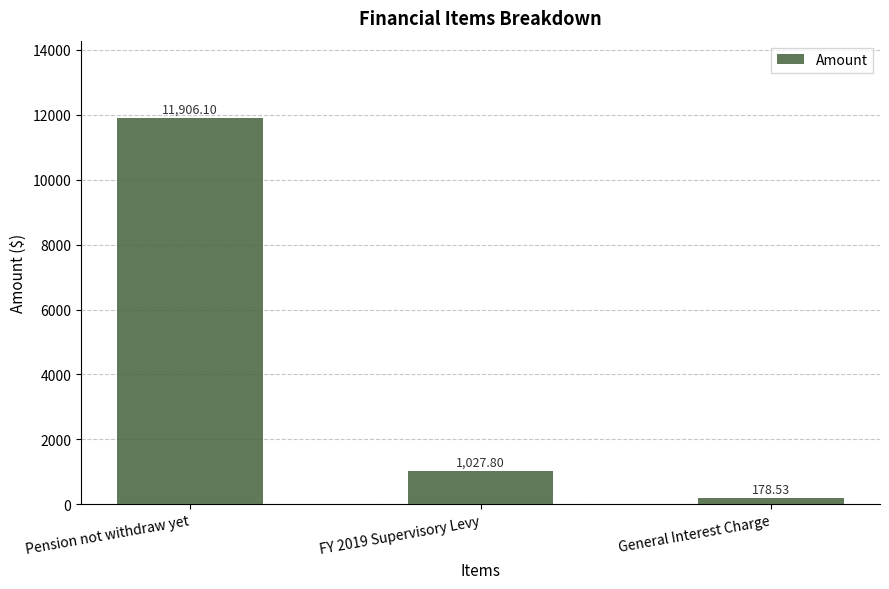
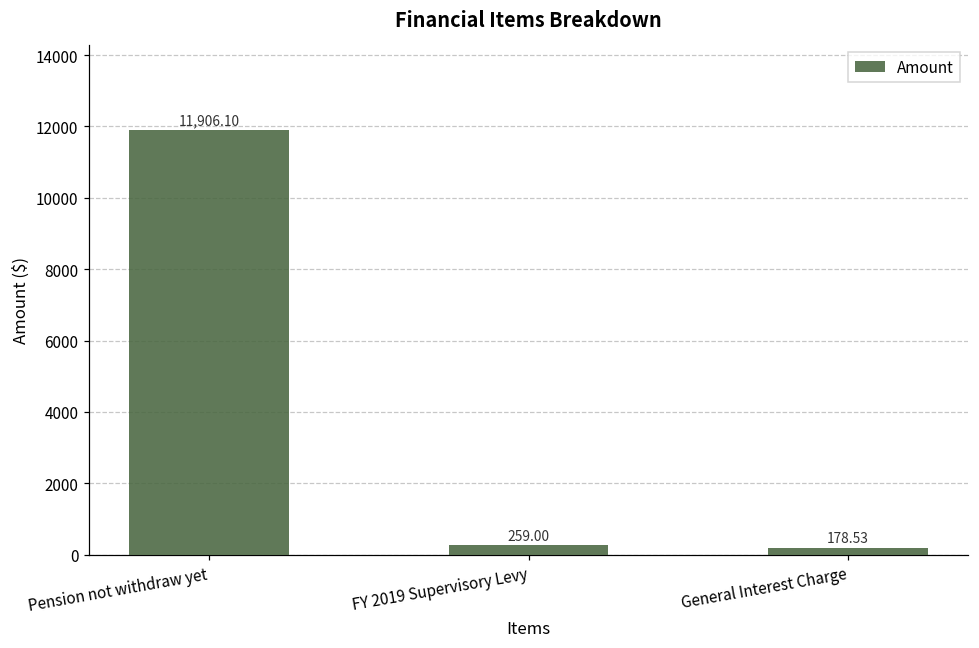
  {
    "Pension not withdraw yet": "11,906.10",
-   "FY 2019 Supervisory Levy": "1,027.80",
+   "FY 2019 Supervisory Levy": "259.00",
    "General Interest Charge": "178.53"
  }
